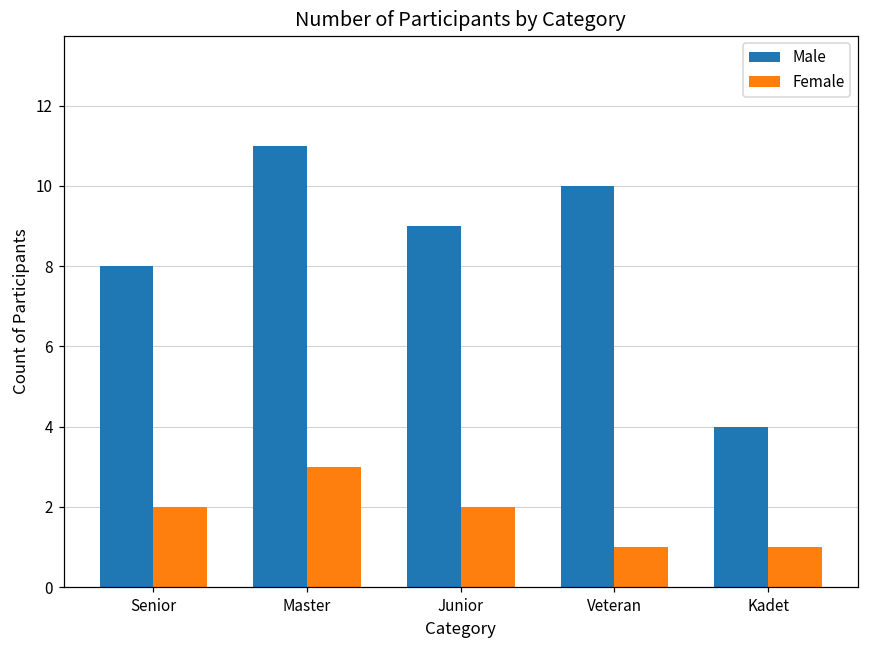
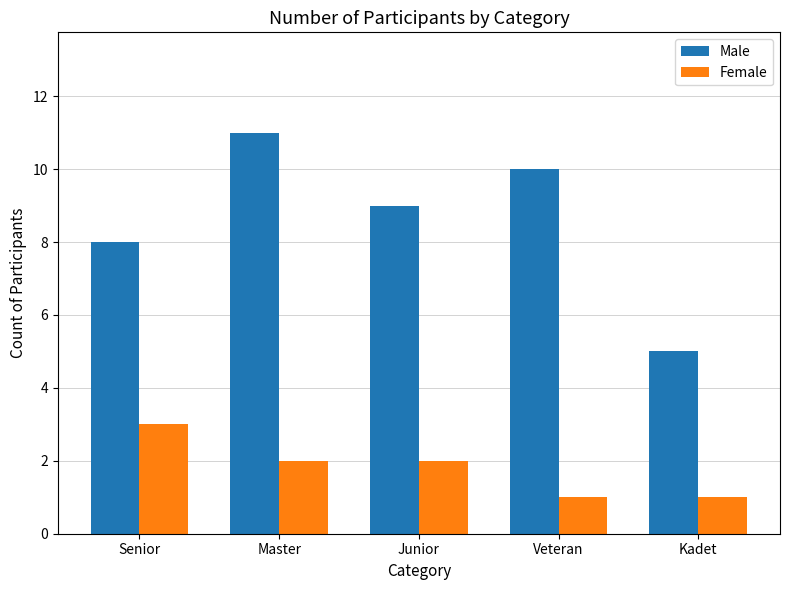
  {
    "Male": {
      "Senior": 8,
      "Master": 11,
      "Junior": 9,
      "Veteran": 10,
-     "Kadet": 4
+     "Kadet": 5
    },
    "Female": {
-     "Senior": 2,
-     "Master": 3,
+     "Senior": 3,
+     "Master": 2,
      "Junior": 2,
      "Veteran": 1,
      "Kadet": 1
    }
  }
